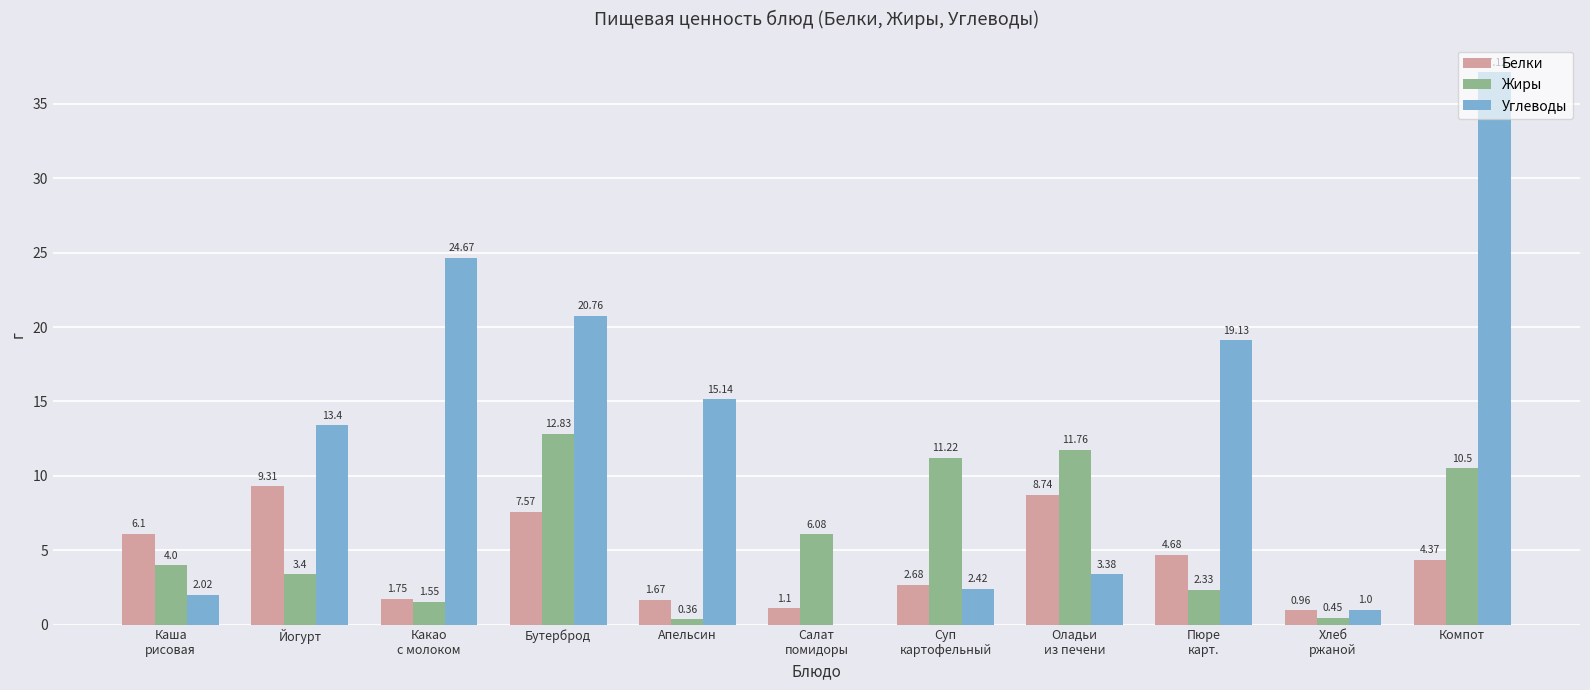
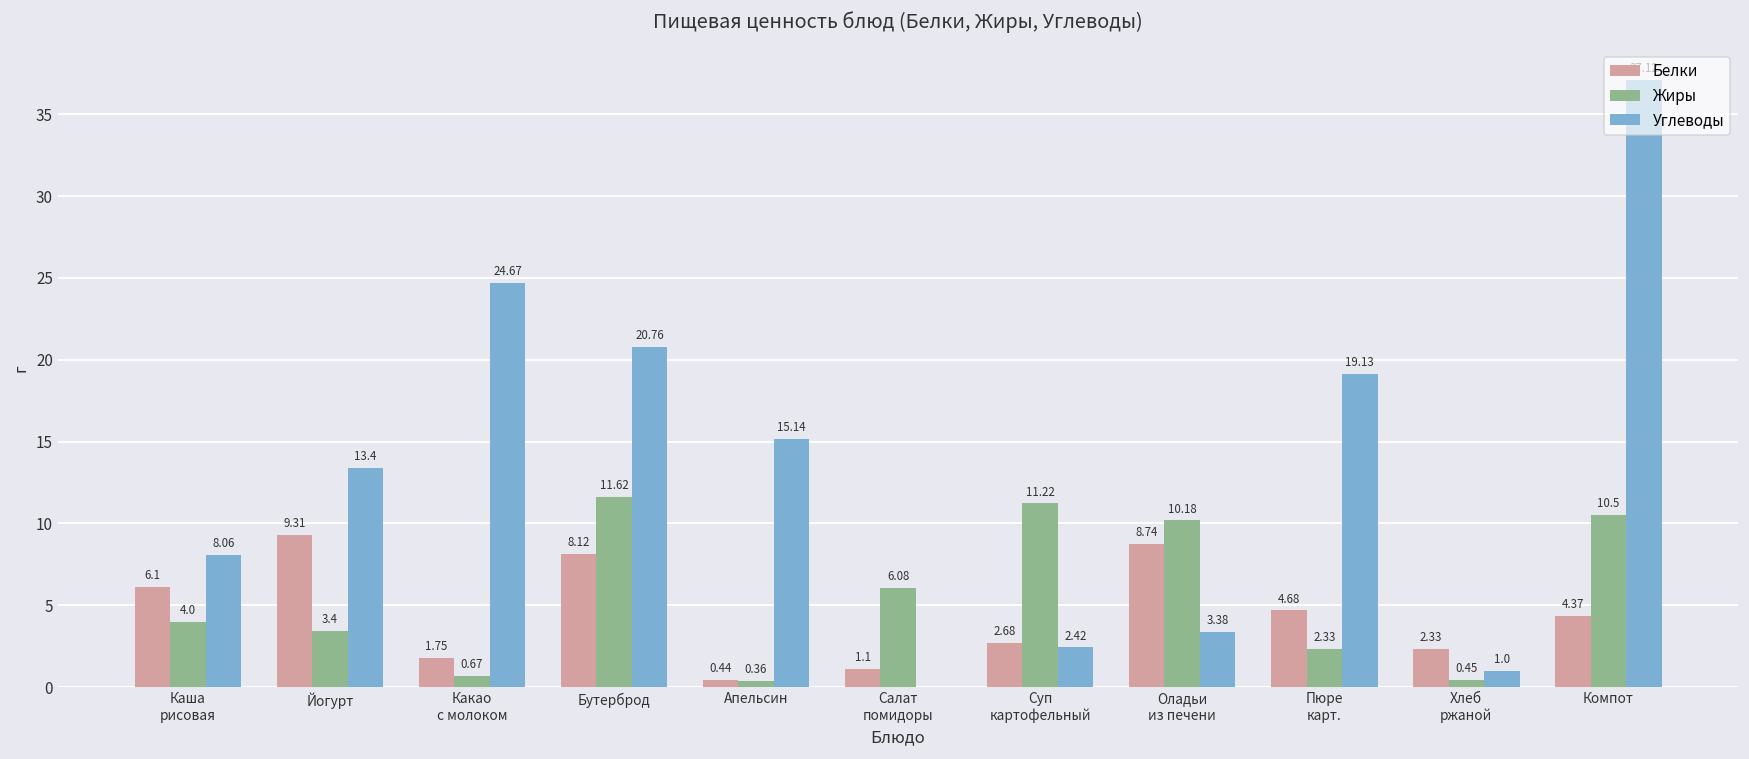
  {
    "Белки": {
      "Каша рисовая": 6.1,
      "Йогурт": 9.31,
      "Какао с молоком": 1.75,
-     "Бутерброд": 7.57,
-     "Апельсин": 1.67,
+     "Бутерброд": 8.12,
+     "Апельсин": 0.44,
      "Салат помидоры": 1.1,
      "Суп картофельный": 2.68,
      "Оладьи из печени": 8.74,
      "Пюре карт.": 4.68,
-     "Хлеб ржаной": 0.96,
+     "Хлеб ржаной": 2.33,
      "Компот": 4.37
    },
    "Жиры": {
      "Каша рисовая": 4.0,
      "Йогурт": 3.4,
-     "Какао с молоком": 1.55,
-     "Бутерброд": 12.83,
+     "Какао с молоком": 0.67,
+     "Бутерброд": 11.62,
      "Апельсин": 0.36,
      "Салат помидоры": 6.08,
      "Суп картофельный": 11.22,
-     "Оладьи из печени": 11.76,
+     "Оладьи из печени": 10.18,
      "Пюре карт.": 2.33,
      "Хлеб ржаной": 0.45,
      "Компот": 10.5
    },
    "Углеводы": {
-     "Каша рисовая": 2.02,
+     "Каша рисовая": 8.06,
      "Йогурт": 13.4,
      "Какао с молоком": 24.67,
      "Бутерброд": 20.76,
      "Апельсин": 15.14,
      "Суп картофельный": 2.42,
      "Оладьи из печени": 3.38,
      "Пюре карт.": 19.13,
      "Хлеб ржаной": 1.0
    }
  }
